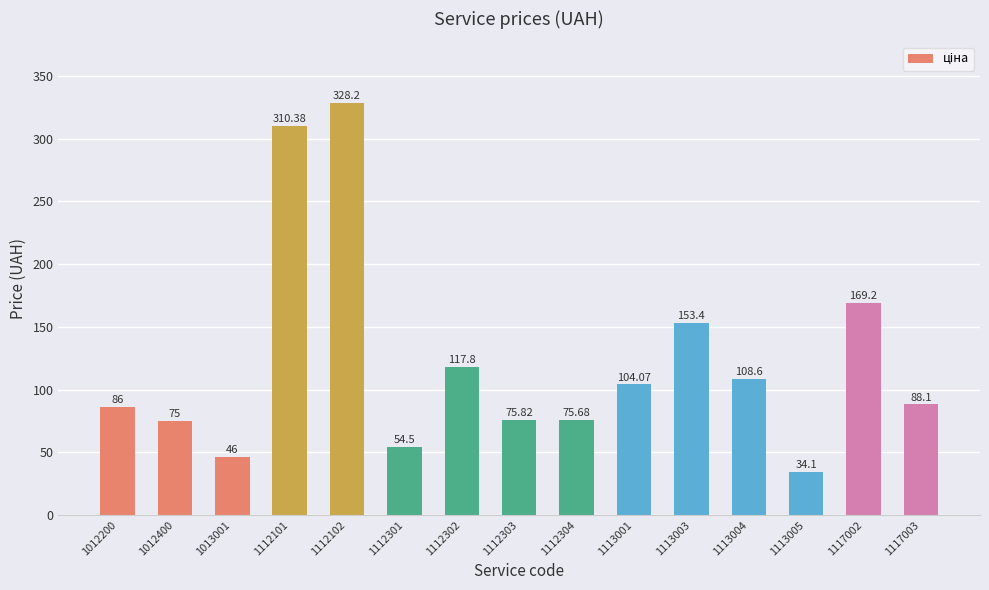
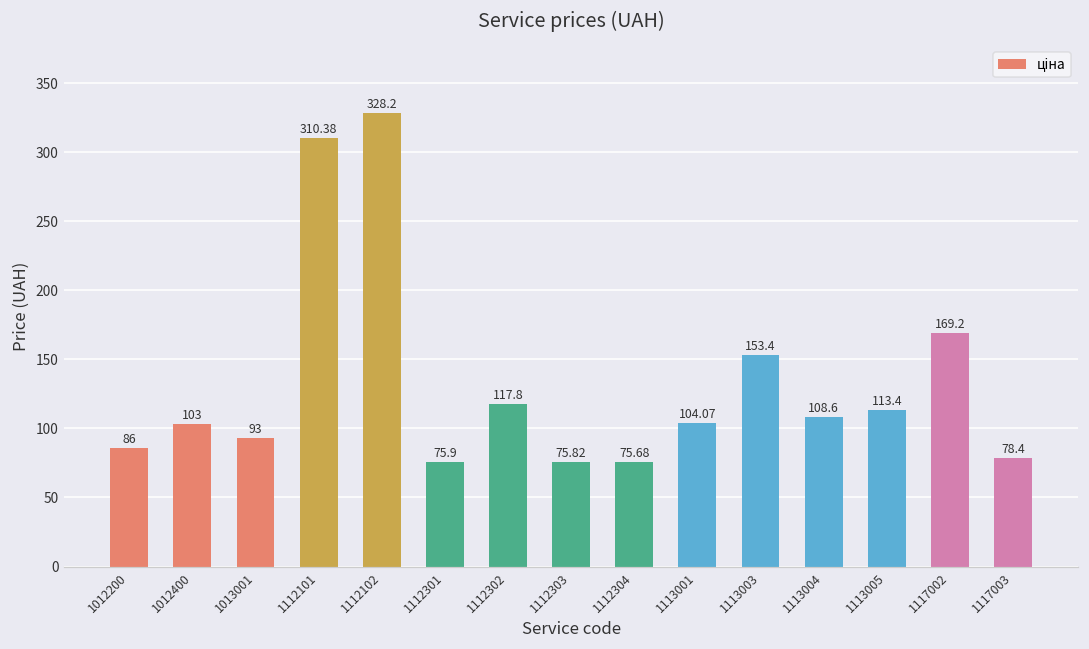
  {
    "1012200": 86,
-   "1012400": 75,
-   "1013001": 46,
+   "1012400": 103,
+   "1013001": 93,
    "1112101": 310.38,
    "1112102": 328.2,
-   "1112301": 54.5,
+   "1112301": 75.9,
    "1112302": 117.8,
    "1112303": 75.82,
    "1112304": 75.68,
    "1113001": 104.07,
    "1113003": 153.4,
    "1113004": 108.6,
-   "1113005": 34.1,
+   "1113005": 113.4,
    "1117002": 169.2,
-   "1117003": 88.1
+   "1117003": 78.4
  }
